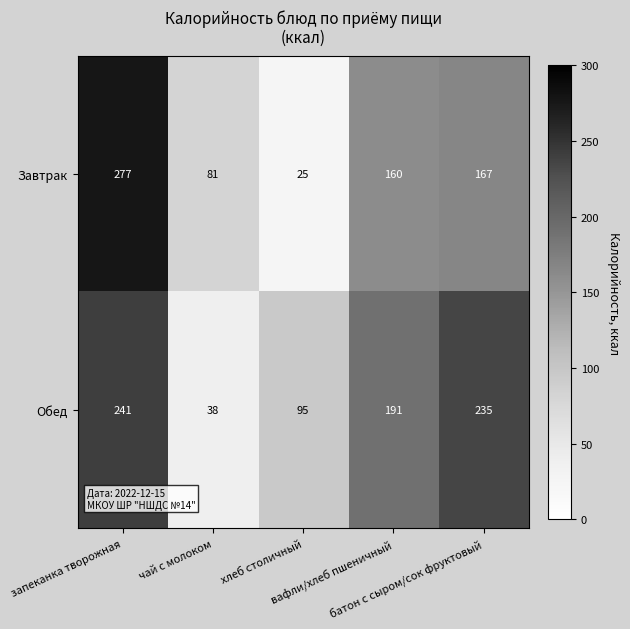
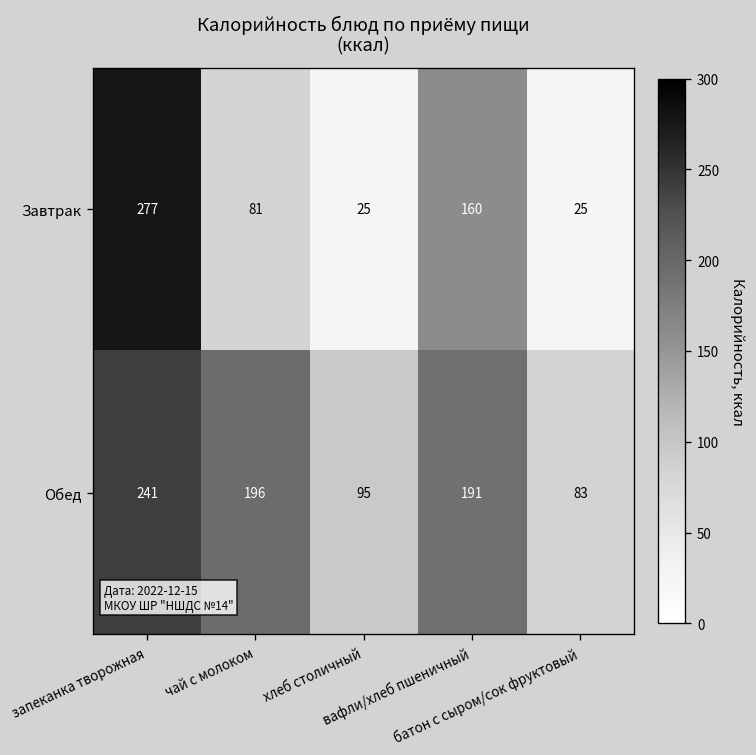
  {
    "Завтрак": {
      "запеканка творожная": 277,
      "чай с молоком": 81,
      "хлеб столичный": 25,
      "вафли/хлеб пшеничный": 160,
-     "батон с сыром/сок фруктовый": 167
+     "батон с сыром/сок фруктовый": 25
    },
    "Обед": {
      "запеканка творожная": 241,
-     "чай с молоком": 38,
+     "чай с молоком": 196,
      "хлеб столичный": 95,
      "вафли/хлеб пшеничный": 191,
-     "батон с сыром/сок фруктовый": 235
+     "батон с сыром/сок фруктовый": 83
    }
  }
